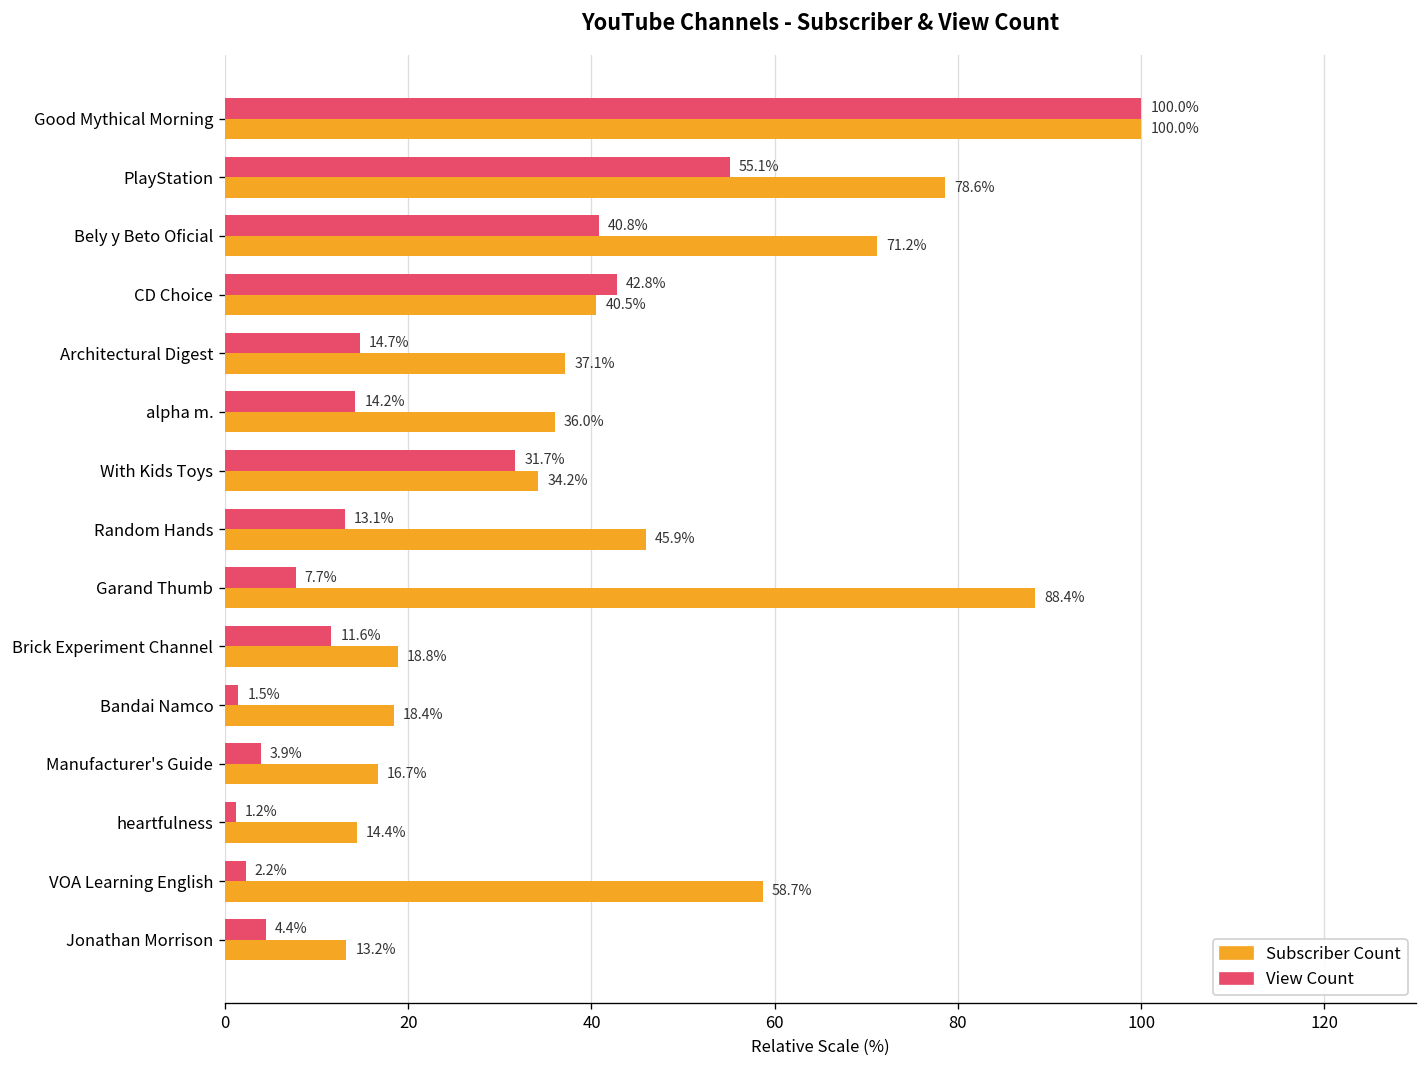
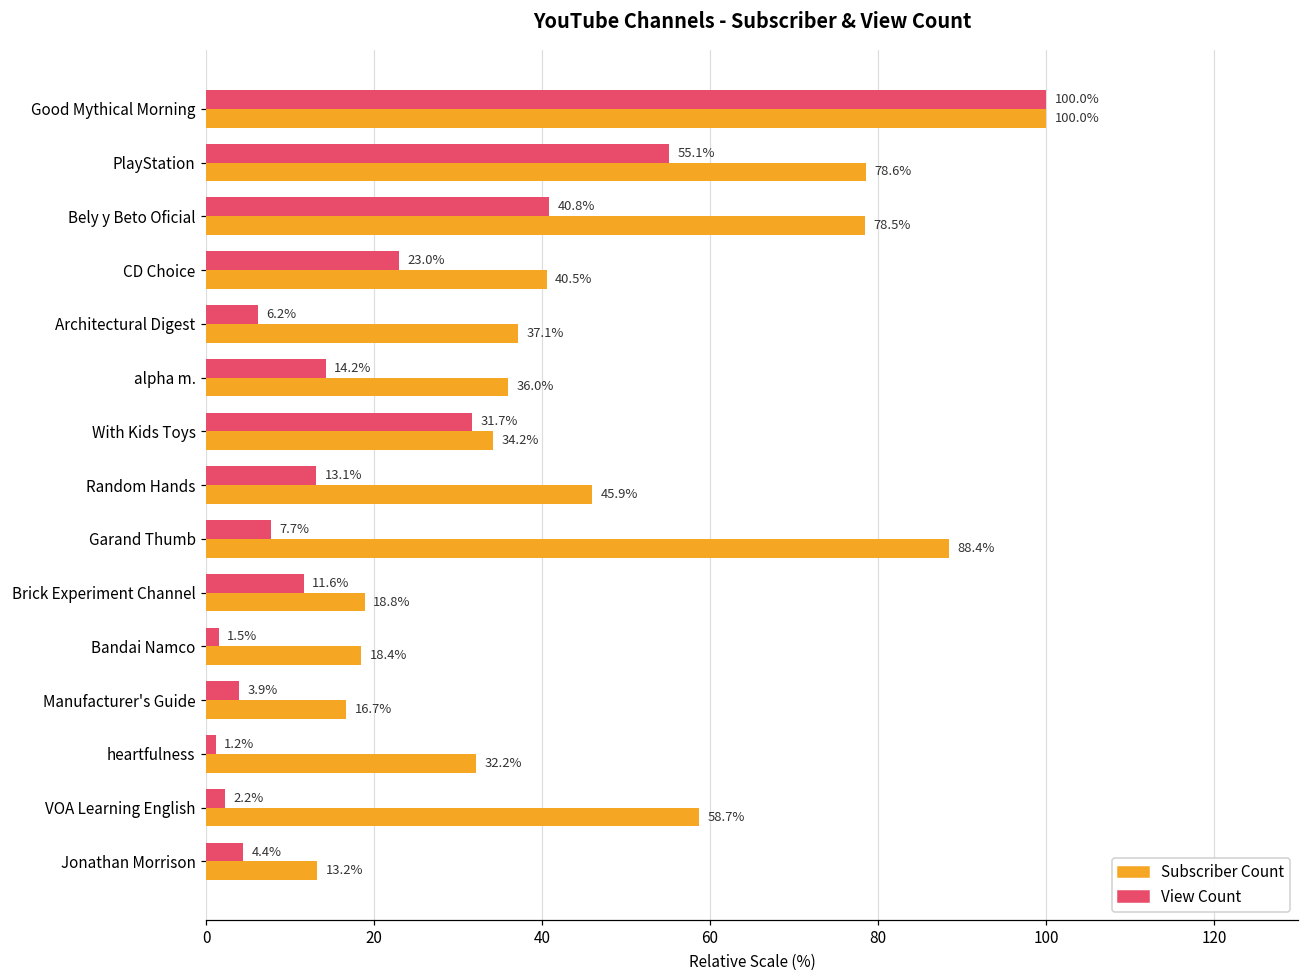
  {
    "Subscriber Count": {
      "Good Mythical Morning": "100.0%",
      "PlayStation": "78.6%",
-     "Bely y Beto Oficial": "71.2%",
+     "Bely y Beto Oficial": "78.5%",
      "CD Choice": "40.5%",
      "Architectural Digest": "37.1%",
      "alpha m.": "36.0%",
      "With Kids Toys": "34.2%",
      "Random Hands": "45.9%",
      "Garand Thumb": "88.4%",
      "Brick Experiment Channel": "18.8%",
      "Bandai Namco": "18.4%",
      "Manufacturer's Guide": "16.7%",
-     "heartfulness": "14.4%",
+     "heartfulness": "32.2%",
      "VOA Learning English": "58.7%",
      "Jonathan Morrison": "13.2%"
    },
    "View Count": {
      "Good Mythical Morning": "100.0%",
      "PlayStation": "55.1%",
      "Bely y Beto Oficial": "40.8%",
-     "CD Choice": "42.8%",
-     "Architectural Digest": "14.7%",
+     "CD Choice": "23.0%",
+     "Architectural Digest": "6.2%",
      "alpha m.": "14.2%",
      "With Kids Toys": "31.7%",
      "Random Hands": "13.1%",
      "Garand Thumb": "7.7%",
      "Brick Experiment Channel": "11.6%",
      "Bandai Namco": "1.5%",
      "Manufacturer's Guide": "3.9%",
      "heartfulness": "1.2%",
      "VOA Learning English": "2.2%",
      "Jonathan Morrison": "4.4%"
    }
  }
